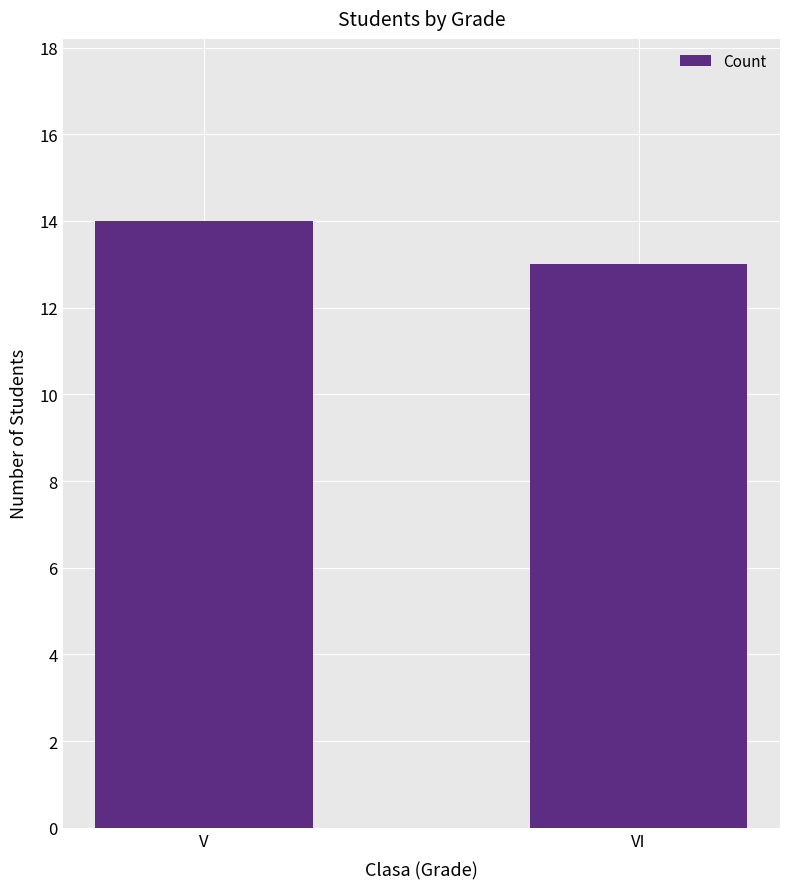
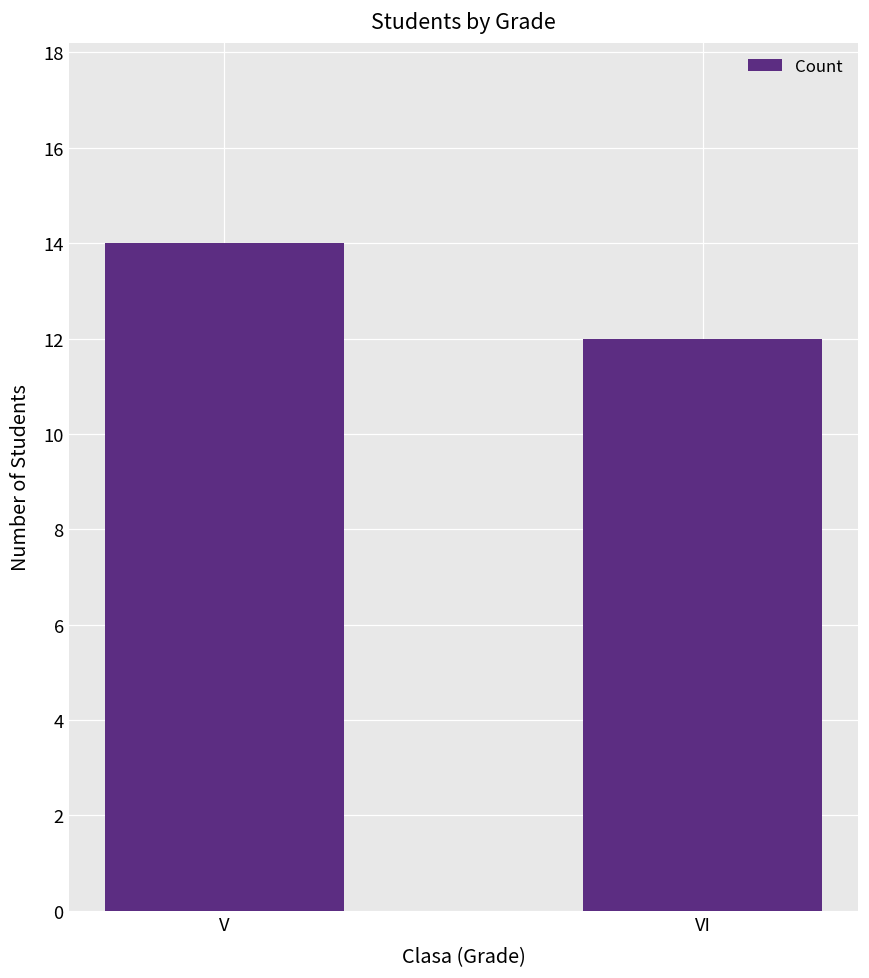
  {
    "V": 14,
-   "VI": 13
+   "VI": 12
  }
